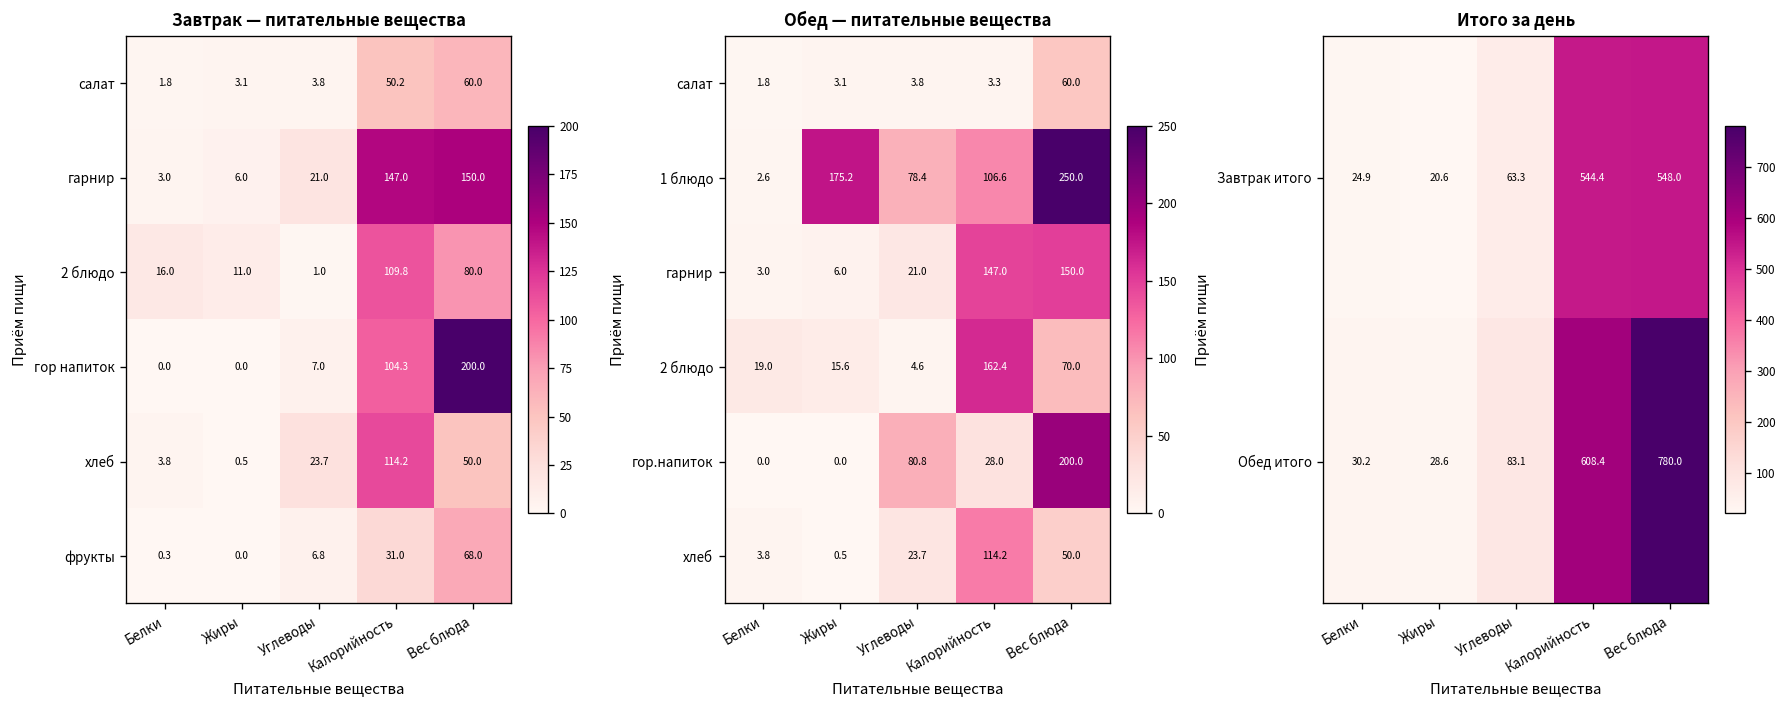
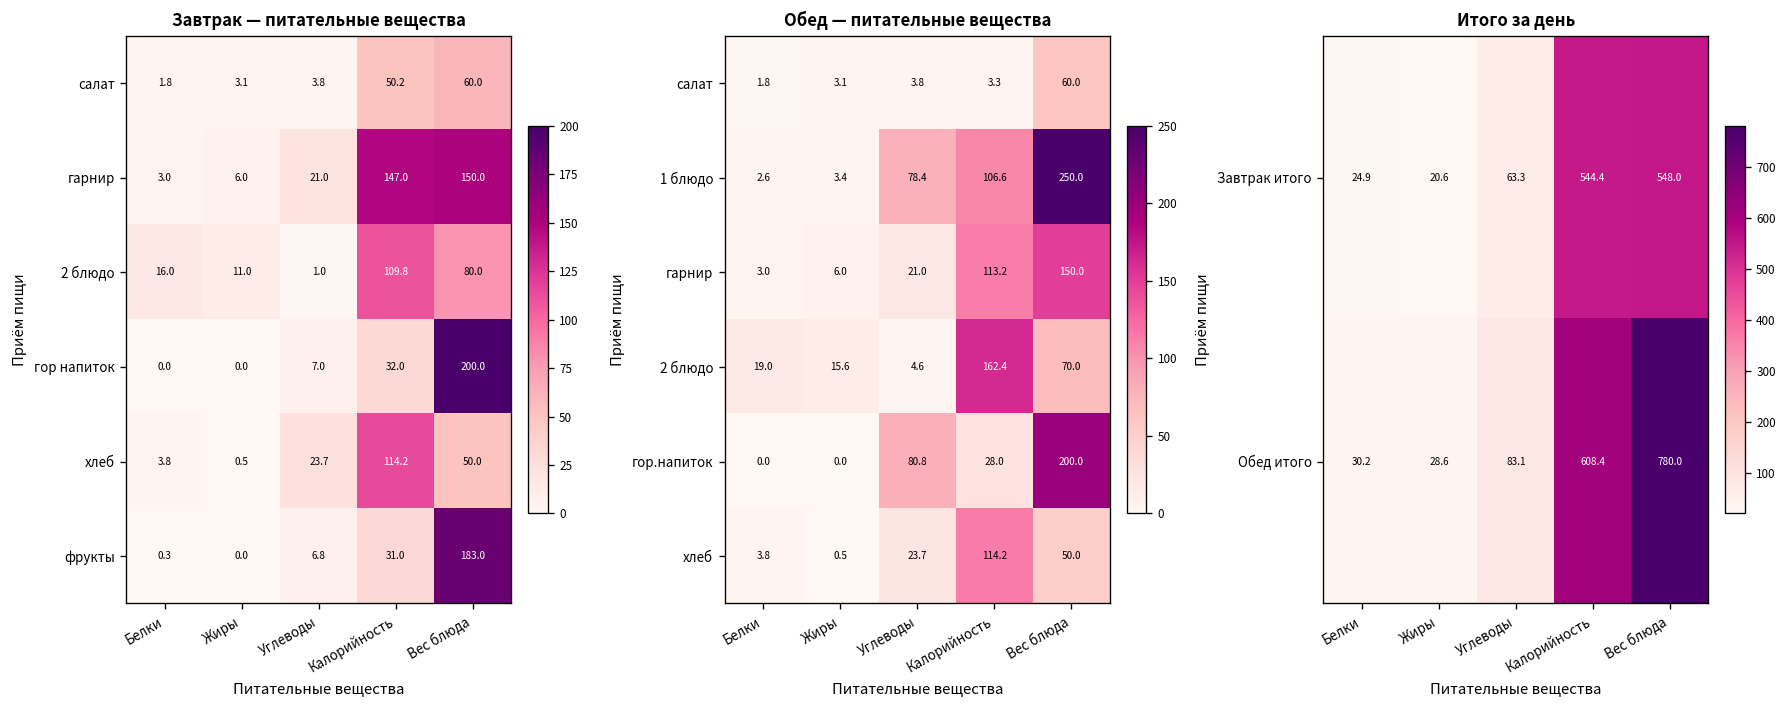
  {
    "Завтрак — питательные вещества": {
      "салат": {
        "Белки": 1.8,
        "Жиры": 3.1,
        "Углеводы": 3.8,
        "Калорийность": 50.2,
        "Вес блюда": 60.0
      },
      "гарнир": {
        "Белки": 3.0,
        "Жиры": 6.0,
        "Углеводы": 21.0,
        "Калорийность": 147.0,
        "Вес блюда": 150.0
      },
      "2 блюдо": {
        "Белки": 16.0,
        "Жиры": 11.0,
        "Углеводы": 1.0,
        "Калорийность": 109.8,
        "Вес блюда": 80.0
      },
      "гор напиток": {
        "Белки": 0.0,
        "Жиры": 0.0,
        "Углеводы": 7.0,
-       "Калорийность": 104.3,
+       "Калорийность": 32.0,
        "Вес блюда": 200.0
      },
      "хлеб": {
        "Белки": 3.8,
        "Жиры": 0.5,
        "Углеводы": 23.7,
        "Калорийность": 114.2,
        "Вес блюда": 50.0
      },
      "фрукты": {
        "Белки": 0.3,
        "Жиры": 0.0,
        "Углеводы": 6.8,
        "Калорийность": 31.0,
-       "Вес блюда": 68.0
+       "Вес блюда": 183.0
      }
    },
    "Обед — питательные вещества": {
      "салат": {
        "Белки": 1.8,
        "Жиры": 3.1,
        "Углеводы": 3.8,
        "Калорийность": 3.3,
        "Вес блюда": 60.0
      },
      "1 блюдо": {
        "Белки": 2.6,
-       "Жиры": 175.2,
+       "Жиры": 3.4,
        "Углеводы": 78.4,
        "Калорийность": 106.6,
        "Вес блюда": 250.0
      },
      "гарнир": {
        "Белки": 3.0,
        "Жиры": 6.0,
        "Углеводы": 21.0,
-       "Калорийность": 147.0,
+       "Калорийность": 113.2,
        "Вес блюда": 150.0
      },
      "2 блюдо": {
        "Белки": 19.0,
        "Жиры": 15.6,
        "Углеводы": 4.6,
        "Калорийность": 162.4,
        "Вес блюда": 70.0
      },
      "гор.напиток": {
        "Белки": 0.0,
        "Жиры": 0.0,
        "Углеводы": 80.8,
        "Калорийность": 28.0,
        "Вес блюда": 200.0
      },
      "хлеб": {
        "Белки": 3.8,
        "Жиры": 0.5,
        "Углеводы": 23.7,
        "Калорийность": 114.2,
        "Вес блюда": 50.0
      }
    },
    "Итого за день": {
      "Завтрак итого": {
        "Белки": 24.9,
        "Жиры": 20.6,
        "Углеводы": 63.3,
        "Калорийность": 544.4,
        "Вес блюда": 548.0
      },
      "Обед итого": {
        "Белки": 30.2,
        "Жиры": 28.6,
        "Углеводы": 83.1,
        "Калорийность": 608.4,
        "Вес блюда": 780.0
      }
    }
  }
